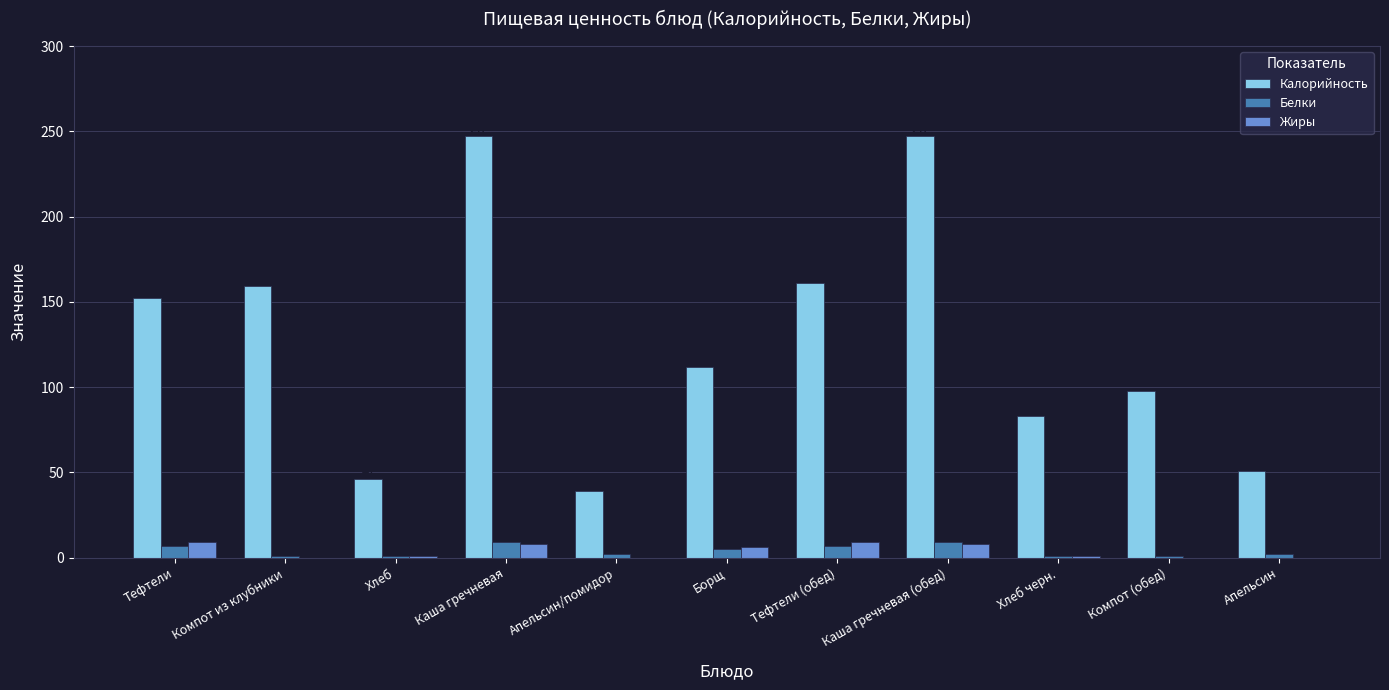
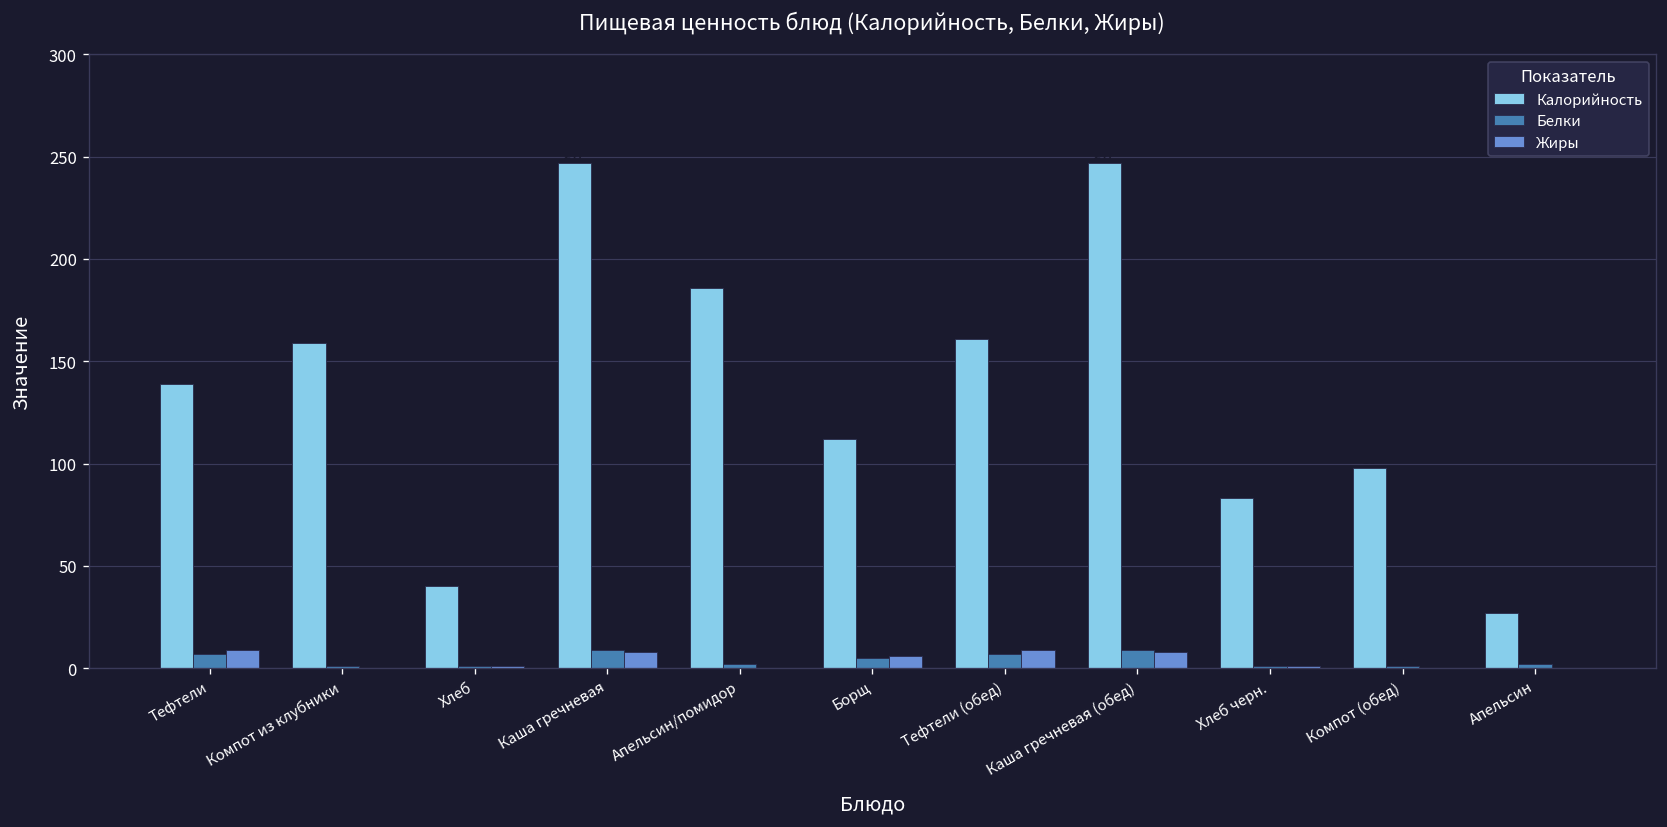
  {
    "Калорийность": {
-     "Тефтели": 152,
+     "Тефтели": 139,
      "Компот из клубники": 159,
-     "Хлеб": 46,
+     "Хлеб": 40,
      "Каша гречневая": 247,
-     "Апельсин/помидор": 39,
+     "Апельсин/помидор": 186,
      "Борщ": 112,
      "Тефтели (обед)": 161,
      "Каша гречневая (обед)": 247,
      "Хлеб черн.": 83,
      "Компот (обед)": 98,
-     "Апельсин": 51
+     "Апельсин": 27
    }
  }
